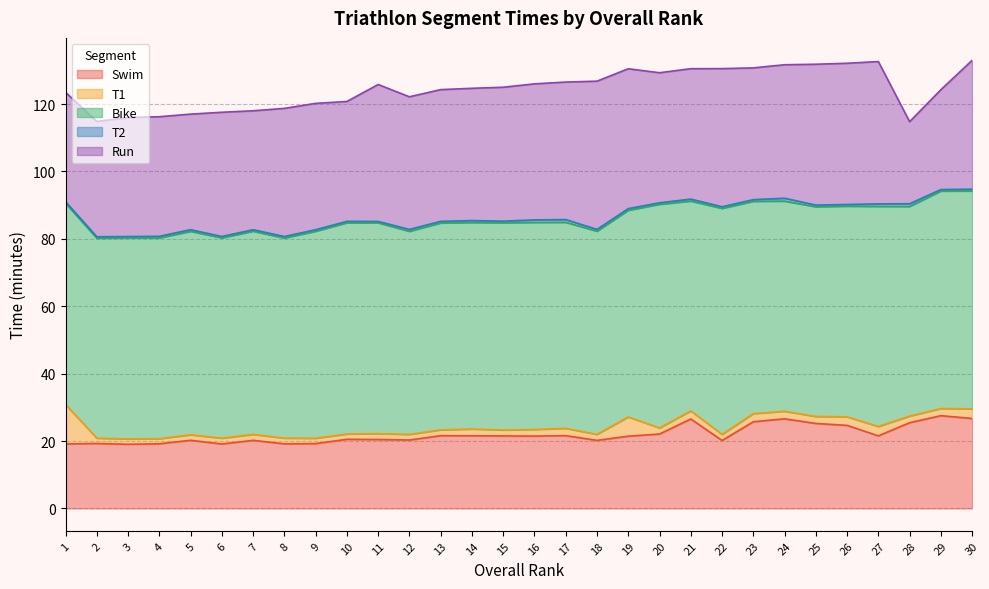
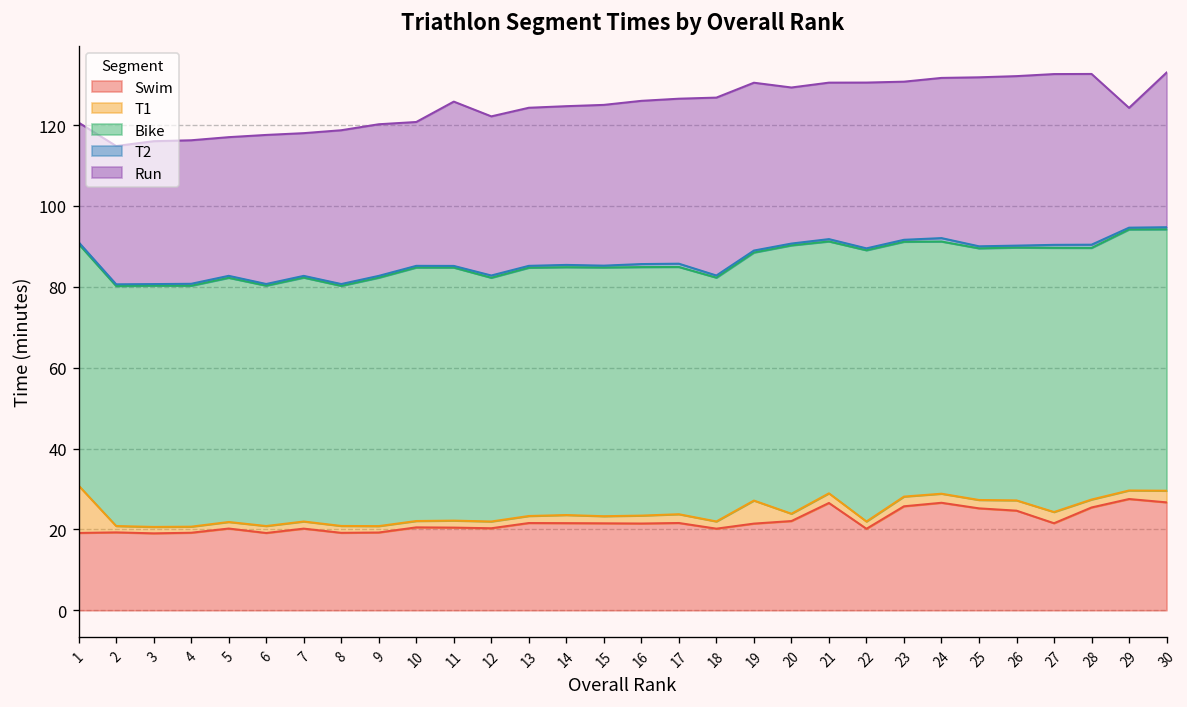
  {
    "Swim": {
      "1": 19,
      "2": 19,
      "3": 19,
      "4": 19,
      "5": 20,
      "6": 19,
      "7": 20,
      "8": 19,
      "9": 19,
      "10": 21,
      "11": 20,
      "12": 20,
      "13": 22,
      "14": 22,
      "15": 22,
      "16": 21,
      "17": 22,
      "18": 20,
      "19": 21,
      "20": 22,
      "21": 27,
      "22": 20,
      "23": 26,
      "24": 27,
      "25": 25,
      "26": 25,
      "27": 22,
      "28": 25,
      "29": 28,
      "30": 27
    },
    "T1": {
      "1": 12,
      "2": 2,
      "3": 2,
      "4": 2,
      "5": 2,
      "6": 2,
      "7": 2,
      "8": 2,
      "9": 2,
      "10": 2,
      "11": 2,
      "12": 2,
      "13": 2,
      "14": 2,
      "15": 2,
      "16": 2,
      "17": 2,
      "18": 2,
      "19": 6,
      "20": 2,
      "21": 2,
      "22": 2,
      "23": 2,
      "24": 2,
      "25": 2,
      "26": 3,
      "27": 3,
      "28": 2,
      "29": 2,
      "30": 3
    },
    "Bike": {
      "17": 61,
      "24": 62,
      "28": 62
    },
    "T2": {
      "17": 1,
      "24": 1,
      "28": 1
    },
    "Run": {
-     "1": 32,
+     "1": 30,
      "4": 35,
      "5": 34,
      "6": 37,
      "7": 35,
      "8": 38,
      "9": 37,
      "10": 36,
      "11": 41,
      "12": 39,
      "13": 39,
      "14": 39,
      "15": 40,
      "16": 40,
      "17": 41,
      "18": 44,
      "19": 41,
      "20": 39,
      "21": 39,
      "22": 41,
      "23": 39,
      "24": 40,
      "25": 42,
      "26": 42,
      "27": 42,
-     "28": 24,
+     "28": 42,
      "29": 30,
      "30": 38
    }
  }
